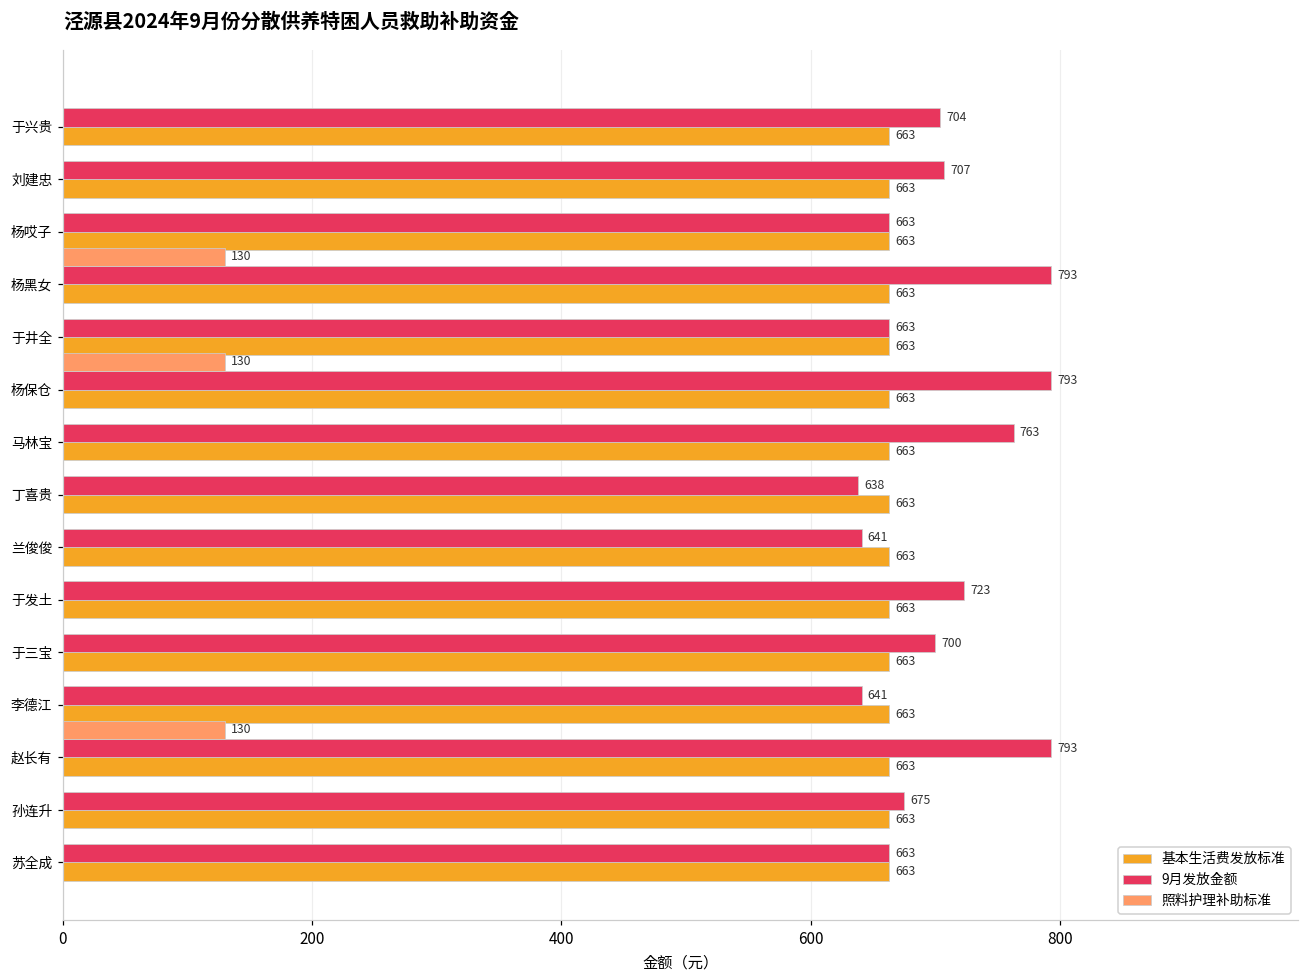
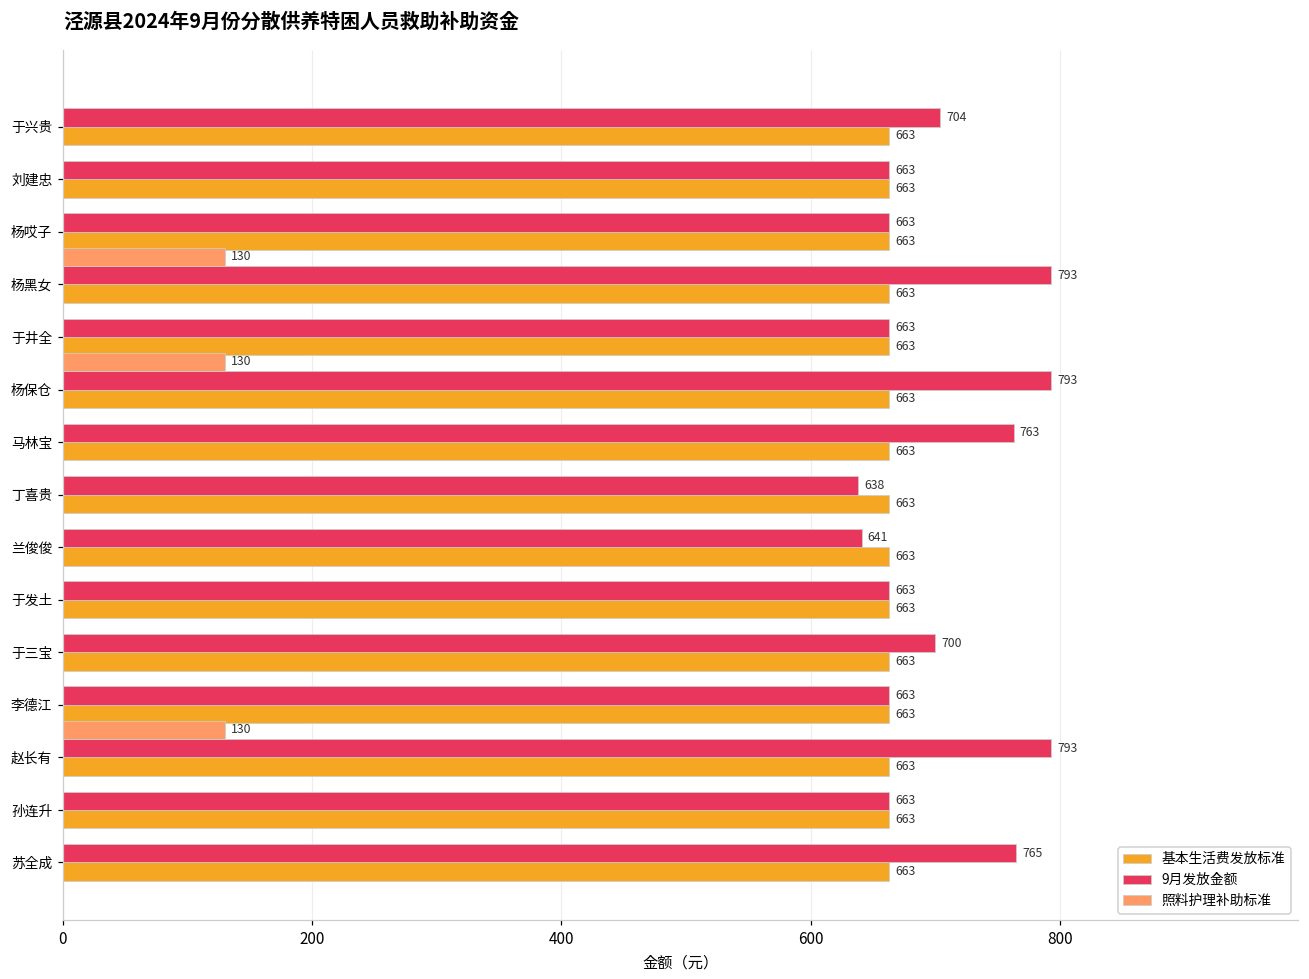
  {
    "基本生活费发放标准": {
      "于兴贵": 663,
      "刘建忠": 663,
      "杨哎子": 663,
      "杨黑女": 663,
      "于井全": 663,
      "杨保仓": 663,
      "马林宝": 663,
      "丁喜贵": 663,
      "兰俊俊": 663,
      "于发土": 663,
      "于三宝": 663,
      "李德江": 663,
      "赵长有": 663,
      "孙连升": 663,
      "苏全成": 663
    },
    "9月发放金额": {
      "于兴贵": 704,
-     "刘建忠": 707,
+     "刘建忠": 663,
      "杨哎子": 663,
      "杨黑女": 793,
      "于井全": 663,
      "杨保仓": 793,
      "马林宝": 763,
      "丁喜贵": 638,
      "兰俊俊": 641,
-     "于发土": 723,
+     "于发土": 663,
      "于三宝": 700,
-     "李德江": 641,
+     "李德江": 663,
      "赵长有": 793,
-     "孙连升": 675,
-     "苏全成": 663
+     "孙连升": 663,
+     "苏全成": 765
    }
  }
